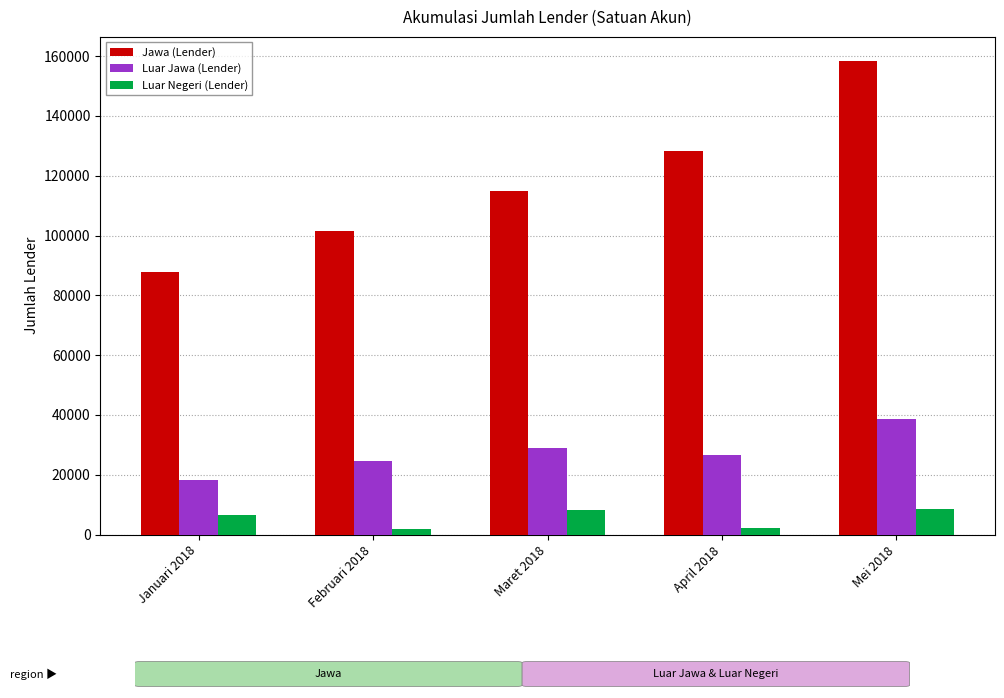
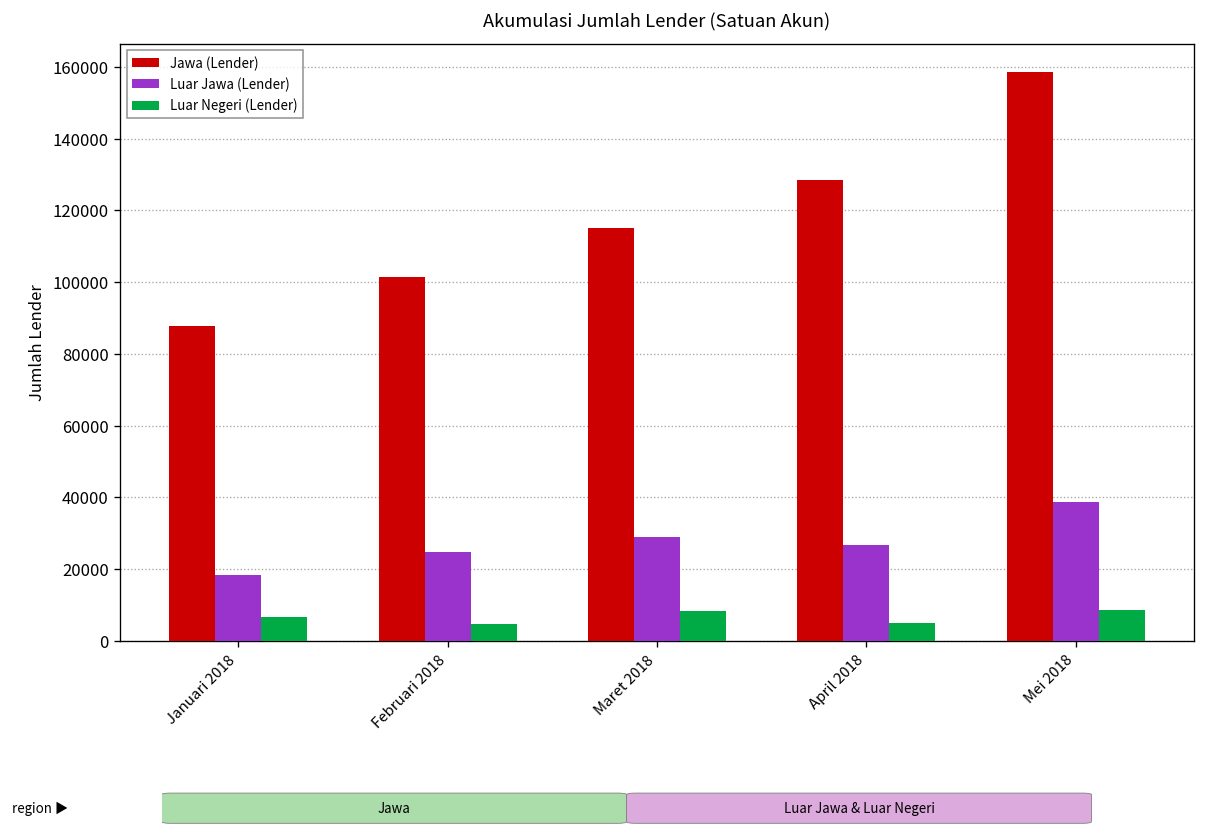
  {
    "Jawa (Lender)": {
      "Januari 2018": 88000,
      "Februari 2018": 102000,
      "Maret 2018": 115000,
      "April 2018": 128000,
      "Mei 2018": 159000
    },
    "Luar Jawa (Lender)": {
      "Januari 2018": 18000,
      "Februari 2018": 25000,
      "Maret 2018": 29000,
      "April 2018": 27000,
      "Mei 2018": 39000
    },
    "Luar Negeri (Lender)": {
      "Januari 2018": 7000,
-     "Februari 2018": 2000,
+     "Februari 2018": 5000,
      "Maret 2018": 8000,
-     "April 2018": 2000,
+     "April 2018": 5000,
      "Mei 2018": 9000
    }
  }
